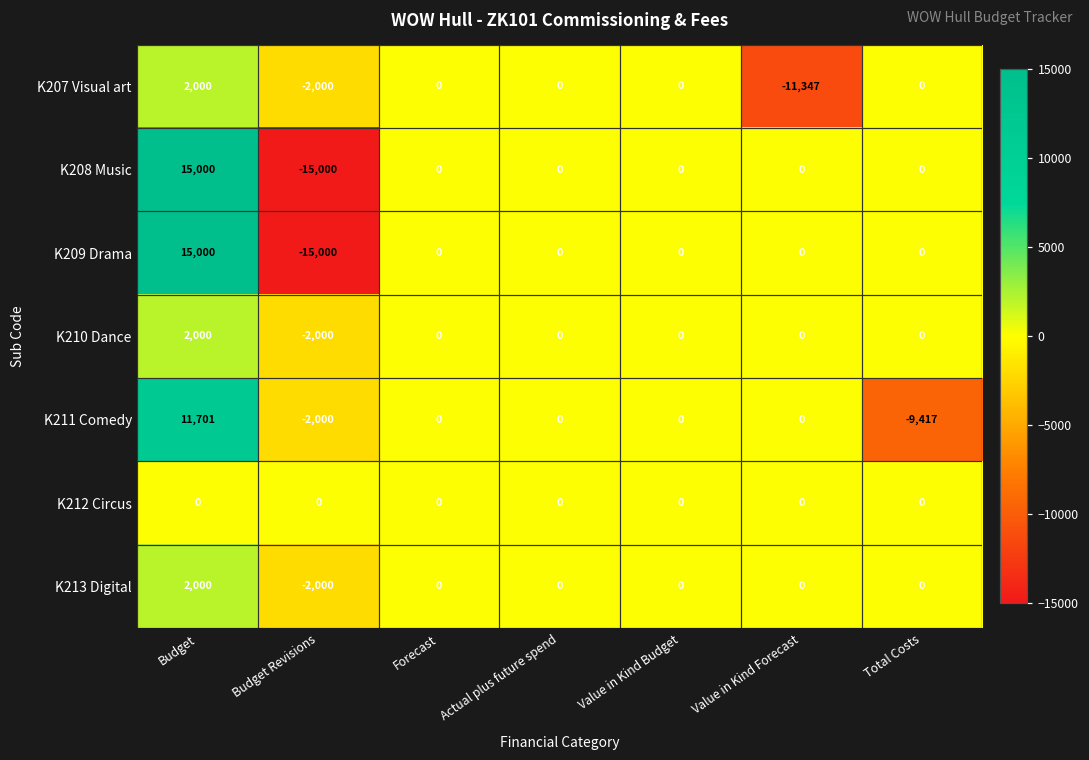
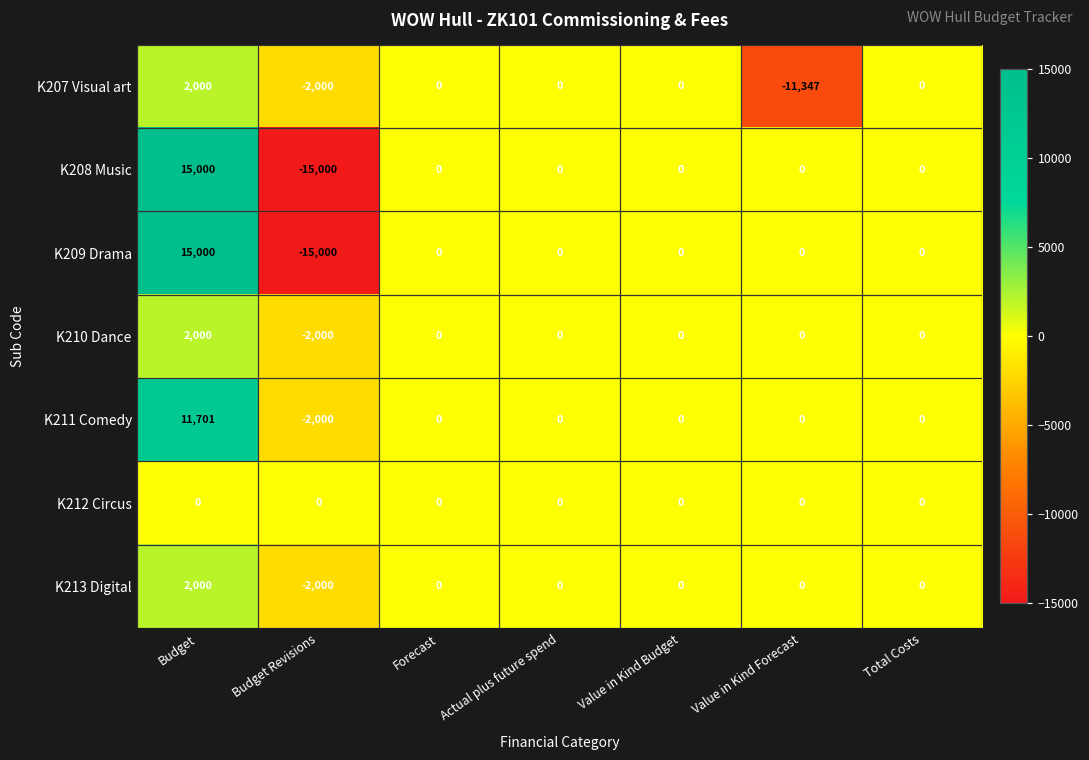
  {
    "K207 Visual art": {
      "Budget": "2,000",
      "Budget Revisions": "-2,000",
      "Forecast": "0",
      "Actual plus future spend": "0",
      "Value in Kind Budget": "0",
      "Value in Kind Forecast": "-11,347",
      "Total Costs": "0"
    },
    "K208 Music": {
      "Budget": "15,000",
      "Budget Revisions": "-15,000",
      "Forecast": "0",
      "Actual plus future spend": "0",
      "Value in Kind Budget": "0",
      "Value in Kind Forecast": "0",
      "Total Costs": "0"
    },
    "K209 Drama": {
      "Budget": "15,000",
      "Budget Revisions": "-15,000",
      "Forecast": "0",
      "Actual plus future spend": "0",
      "Value in Kind Budget": "0",
      "Value in Kind Forecast": "0",
      "Total Costs": "0"
    },
    "K210 Dance": {
      "Budget": "2,000",
      "Budget Revisions": "-2,000",
      "Forecast": "0",
      "Actual plus future spend": "0",
      "Value in Kind Budget": "0",
      "Value in Kind Forecast": "0",
      "Total Costs": "0"
    },
    "K211 Comedy": {
      "Budget": "11,701",
      "Budget Revisions": "-2,000",
      "Forecast": "0",
      "Actual plus future spend": "0",
      "Value in Kind Budget": "0",
      "Value in Kind Forecast": "0",
-     "Total Costs": "-9,417"
+     "Total Costs": "0"
    },
    "K212 Circus": {
      "Budget": "0",
      "Budget Revisions": "0",
      "Forecast": "0",
      "Actual plus future spend": "0",
      "Value in Kind Budget": "0",
      "Value in Kind Forecast": "0",
      "Total Costs": "0"
    },
    "K213 Digital": {
      "Budget": "2,000",
      "Budget Revisions": "-2,000",
      "Forecast": "0",
      "Actual plus future spend": "0",
      "Value in Kind Budget": "0",
      "Value in Kind Forecast": "0",
      "Total Costs": "0"
    }
  }
